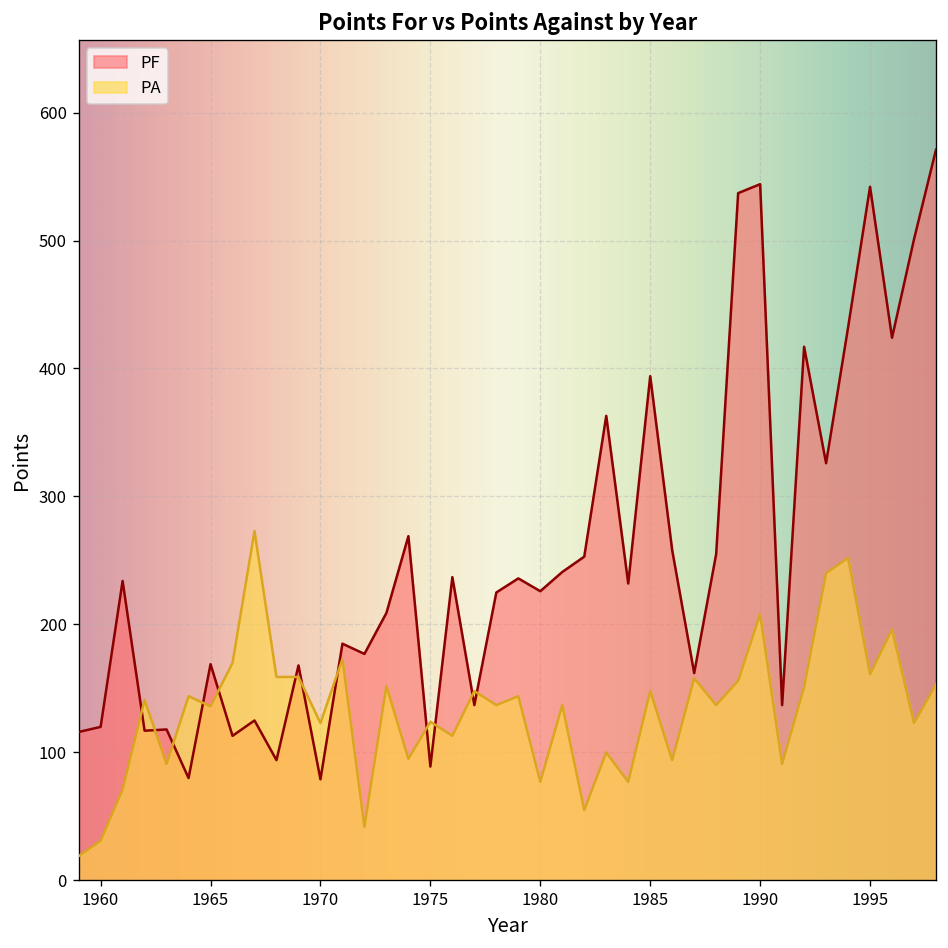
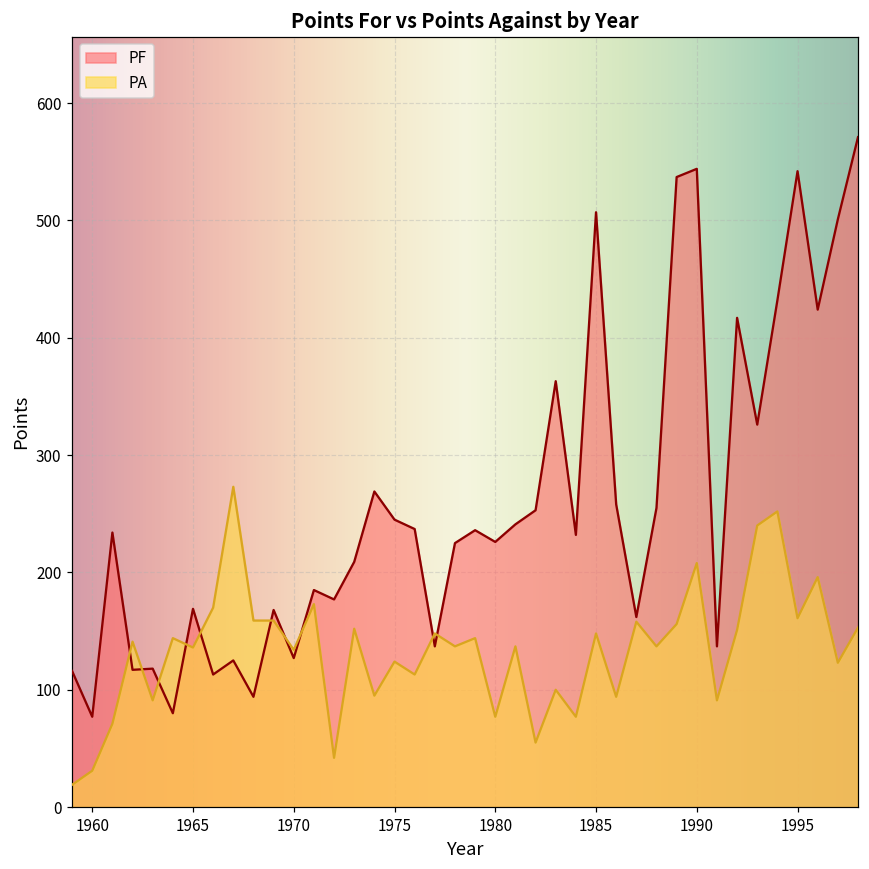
  {
    "PF": {
-     "1960": 120,
+     "1960": 77,
      "1965": 169,
-     "1970": 79,
-     "1975": 89,
+     "1970": 127,
+     "1975": 245,
      "1980": 226,
-     "1985": 394,
+     "1985": 507,
      "1990": 544,
      "1995": 542
    },
    "PA": {
      "1960": 31,
      "1965": 136,
-     "1970": 123,
+     "1970": 134,
      "1975": 124,
      "1980": 77,
      "1985": 148,
      "1990": 208,
      "1995": 161
    }
  }
